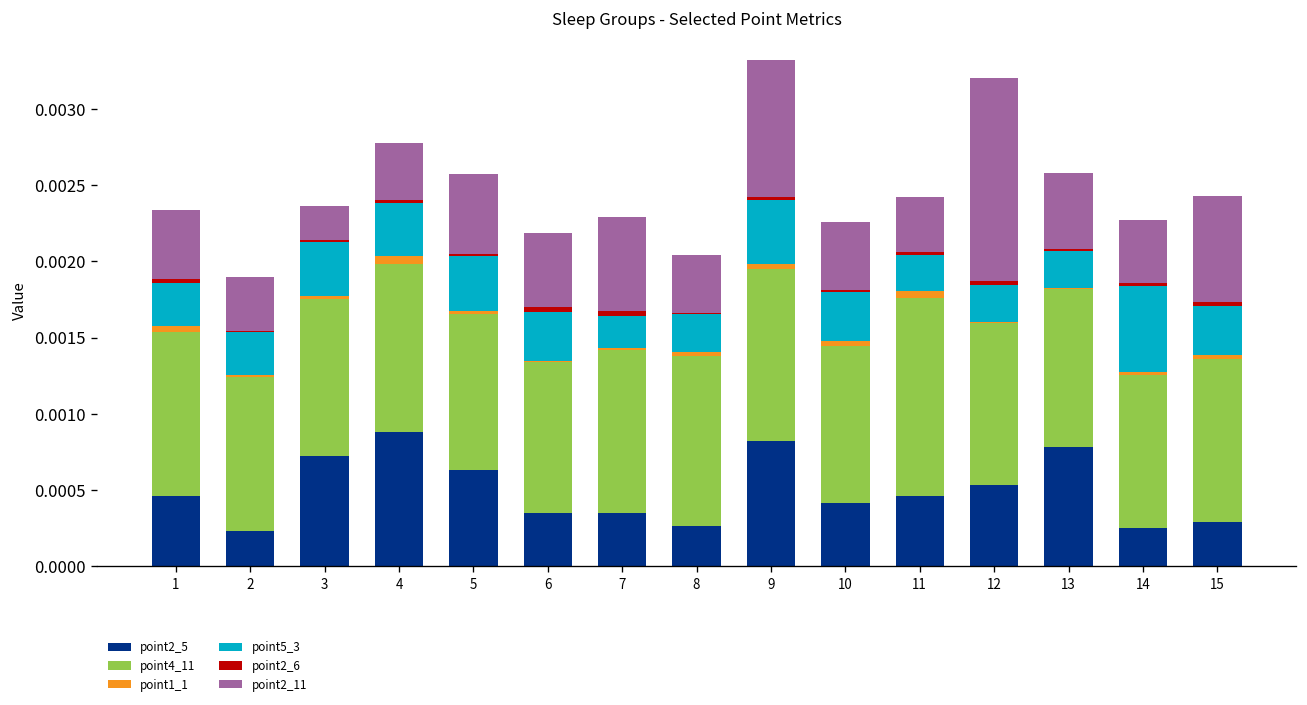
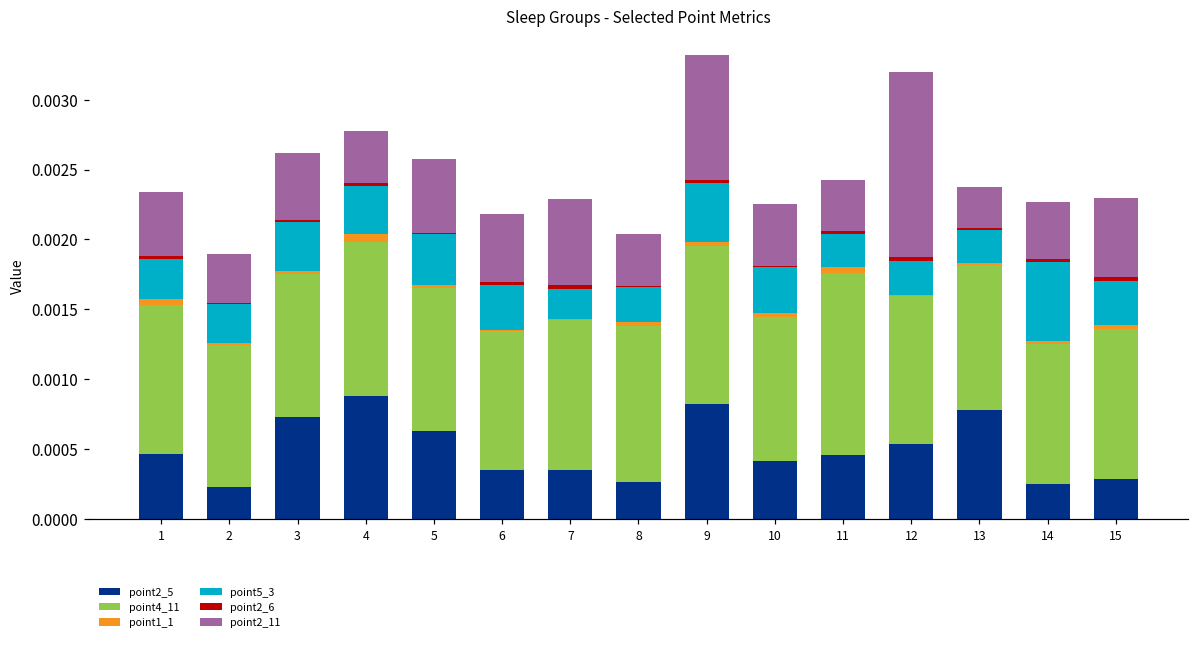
  {
    "point2_5": {
      "1": 0.00046,
      "2": 0.00023,
      "3": 0.00073,
      "4": 0.00088,
      "5": 0.00063,
      "6": 0.00035,
      "7": 0.00035,
      "8": 0.00026,
      "9": 0.00082,
      "10": 0.00042,
      "11": 0.00046,
      "12": 0.00054,
      "13": 0.00078,
      "14": 0.00025,
      "15": 0.00029
    },
    "point4_11": {
      "1": 0.00107,
      "2": 0.00101,
      "3": 0.00103,
      "4": 0.00110,
      "5": 0.00102,
      "6": 0.00099,
      "7": 0.00107,
      "8": 0.00112,
      "9": 0.00113,
      "10": 0.00103,
      "11": 0.00130,
      "12": 0.00106,
      "13": 0.00104,
      "14": 0.00100,
      "15": 0.00107
    },
    "point1_1": {
      "1": 0.00004,
      "3": 0.00002,
      "4": 0.00006,
      "5": 0.00002,
      "8": 0.00002,
      "9": 0.00003,
      "10": 0.00003,
      "11": 0.00004,
      "15": 0.00003
    },
    "point5_3": {
      "1": 0.00028,
      "2": 0.00028,
      "3": 0.00035,
      "4": 0.00035,
      "5": 0.00036,
      "6": 0.00032,
      "7": 0.00021,
      "8": 0.00025,
      "9": 0.00042,
      "10": 0.00033,
      "11": 0.00024,
      "12": 0.00025,
      "13": 0.00024,
      "14": 0.00057,
      "15": 0.00032
    },
    "point2_6": {
      "1": 0.00003,
      "6": 0.00003,
      "7": 0.00003,
      "11": 0.00002,
      "12": 0.00003,
      "15": 0.00003
    },
    "point2_11": {
      "1": 0.00045,
      "2": 0.00035,
-     "3": 0.00022,
+     "3": 0.00048,
      "4": 0.00038,
      "5": 0.00053,
      "6": 0.00049,
      "7": 0.00061,
      "8": 0.00038,
      "9": 0.00090,
      "10": 0.00045,
      "11": 0.00036,
      "12": 0.00133,
-     "13": 0.00050,
+     "13": 0.00029,
      "14": 0.00041,
-     "15": 0.00070
+     "15": 0.00056
    }
  }
